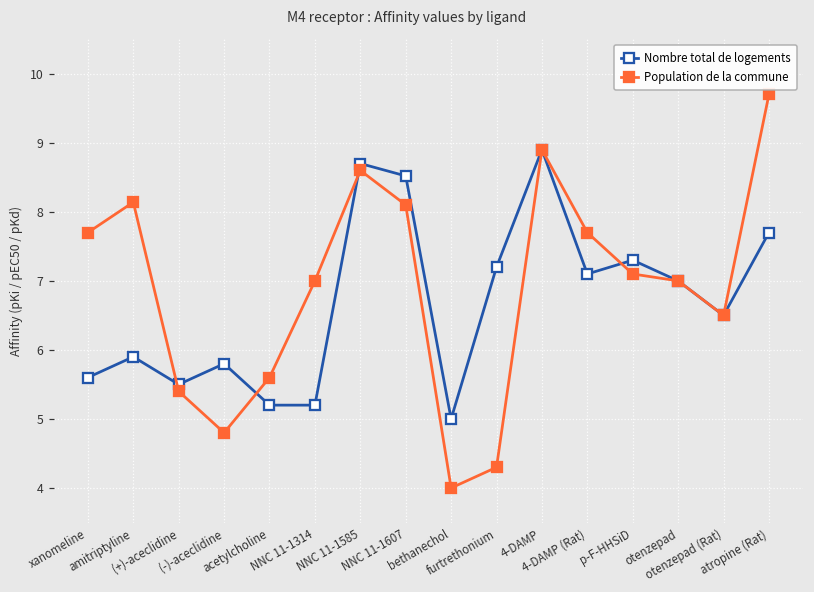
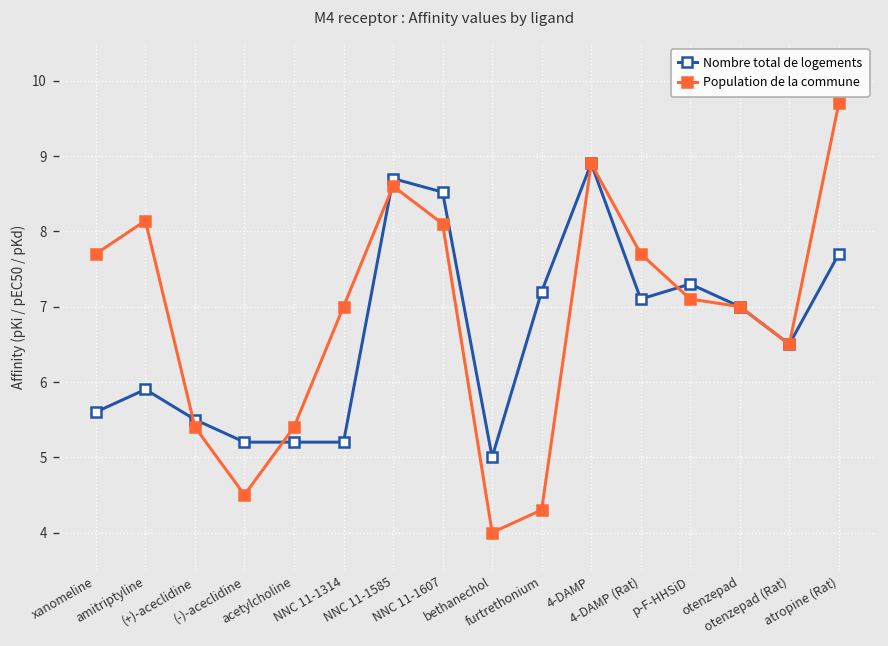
  {
    "Nombre total de logements": {
      "xanomeline": 5.6,
      "amitriptyline": 5.9,
      "(+)-aceclidine": 5.5,
-     "(-)-aceclidine": 5.8,
+     "(-)-aceclidine": 5.2,
      "acetylcholine": 5.2,
      "NNC 11-1314": 5.2,
      "NNC 11-1585": 8.7,
      "NNC 11-1607": 8.5,
      "bethanechol": 5.0,
      "furtrethonium": 7.2,
      "4-DAMP (Rat)": 7.1,
      "p-F-HHSiD": 7.3,
      "atropine (Rat)": 7.7
    },
    "Population de la commune": {
      "xanomeline": 7.7,
      "amitriptyline": 8.1,
      "(+)-aceclidine": 5.4,
-     "(-)-aceclidine": 4.8,
-     "acetylcholine": 5.6,
+     "(-)-aceclidine": 4.5,
+     "acetylcholine": 5.4,
      "NNC 11-1314": 7.0,
      "NNC 11-1585": 8.6,
      "NNC 11-1607": 8.1,
      "bethanechol": 4.0,
      "furtrethonium": 4.3,
      "4-DAMP (Rat)": 7.7,
      "p-F-HHSiD": 7.1,
      "atropine (Rat)": 9.7
    }
  }
